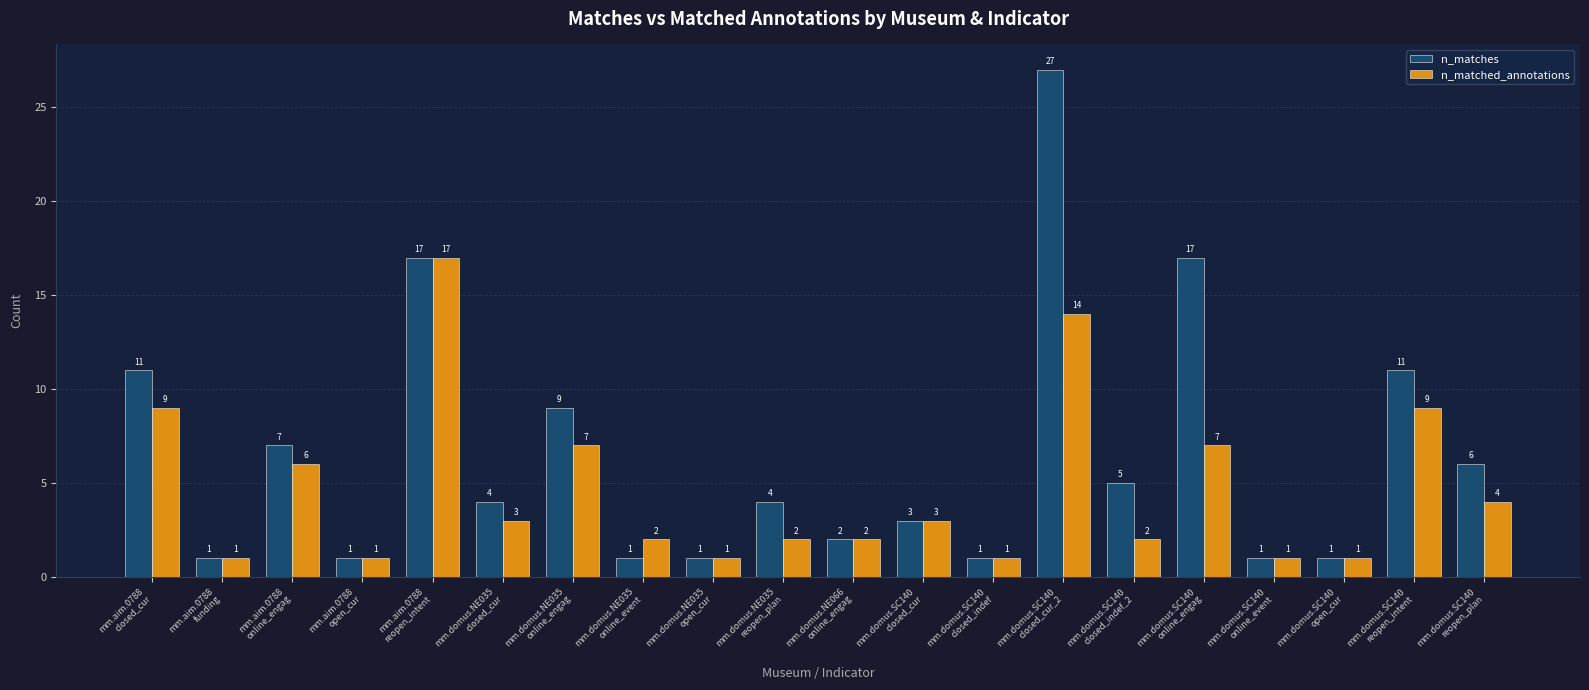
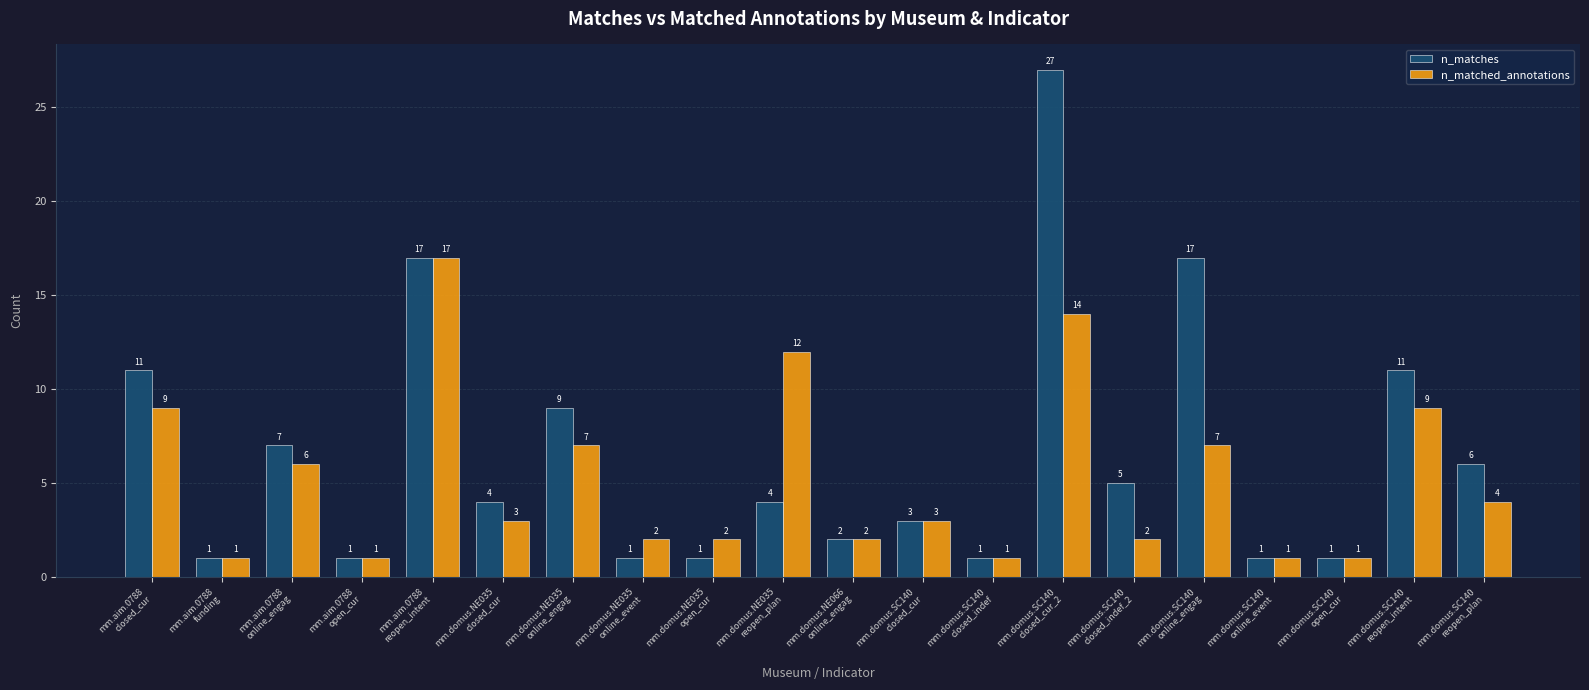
  {
    "n_matches": {
      "mm.aim.0788 closed_cur": 11,
      "mm.aim.0788 funding": 1,
      "mm.aim.0788 online_engag": 7,
      "mm.aim.0788 open_cur": 1,
      "mm.aim.0788 reopen_intent": 17,
      "mm.domus.NE035 closed_cur": 4,
      "mm.domus.NE035 online_engag": 9,
      "mm.domus.NE035 online_event": 1,
      "mm.domus.NE035 open_cur": 1,
      "mm.domus.NE035 reopen_plan": 4,
      "mm.domus.NE066 online_engag": 2,
      "mm.domus.SC140 closed_cur": 3,
      "mm.domus.SC140 closed_indef": 1,
      "mm.domus.SC140 closed_cur_2": 27,
      "mm.domus.SC140 closed_indef_2": 5,
      "mm.domus.SC140 online_engag": 17,
      "mm.domus.SC140 online_event": 1,
      "mm.domus.SC140 open_cur": 1,
      "mm.domus.SC140 reopen_intent": 11,
      "mm.domus.SC140 reopen_plan": 6
    },
    "n_matched_annotations": {
      "mm.aim.0788 closed_cur": 9,
      "mm.aim.0788 funding": 1,
      "mm.aim.0788 online_engag": 6,
      "mm.aim.0788 open_cur": 1,
      "mm.aim.0788 reopen_intent": 17,
      "mm.domus.NE035 closed_cur": 3,
      "mm.domus.NE035 online_engag": 7,
      "mm.domus.NE035 online_event": 2,
-     "mm.domus.NE035 open_cur": 1,
-     "mm.domus.NE035 reopen_plan": 2,
+     "mm.domus.NE035 open_cur": 2,
+     "mm.domus.NE035 reopen_plan": 12,
      "mm.domus.NE066 online_engag": 2,
      "mm.domus.SC140 closed_cur": 3,
      "mm.domus.SC140 closed_indef": 1,
      "mm.domus.SC140 closed_cur_2": 14,
      "mm.domus.SC140 closed_indef_2": 2,
      "mm.domus.SC140 online_engag": 7,
      "mm.domus.SC140 online_event": 1,
      "mm.domus.SC140 open_cur": 1,
      "mm.domus.SC140 reopen_intent": 9,
      "mm.domus.SC140 reopen_plan": 4
    }
  }
